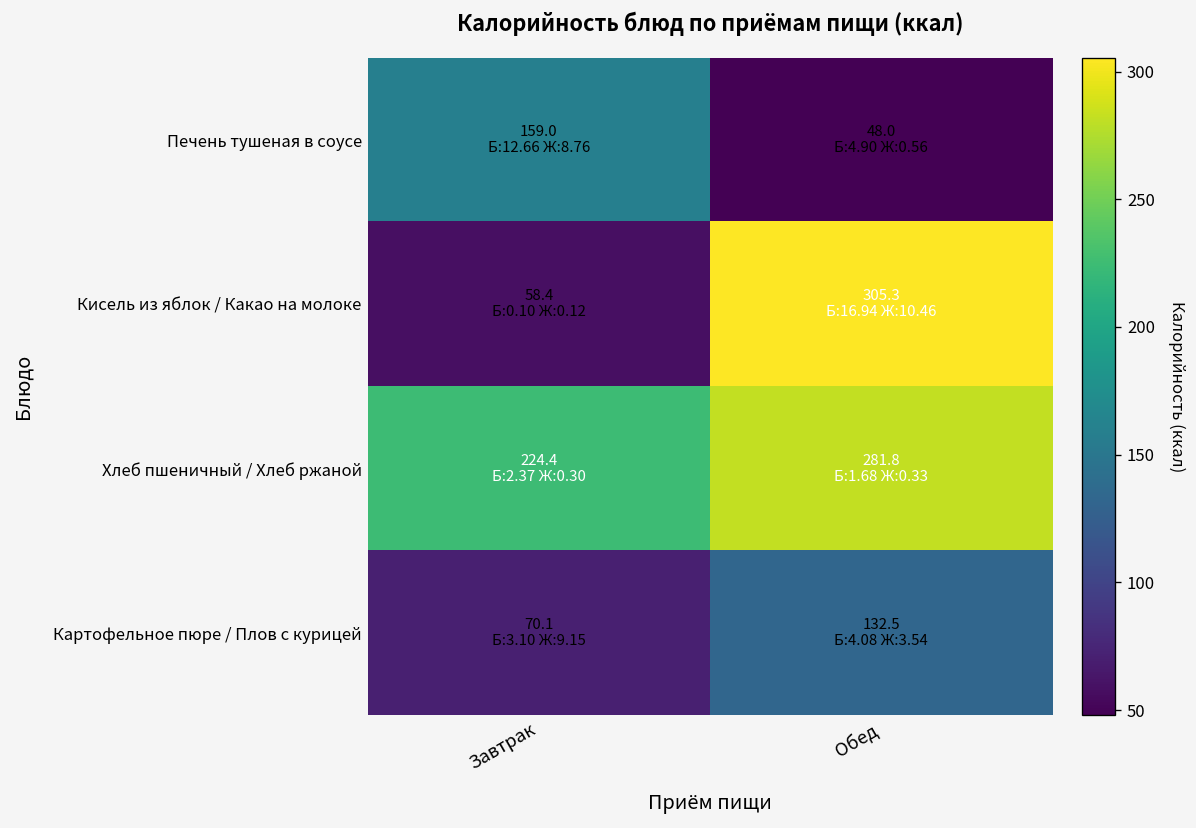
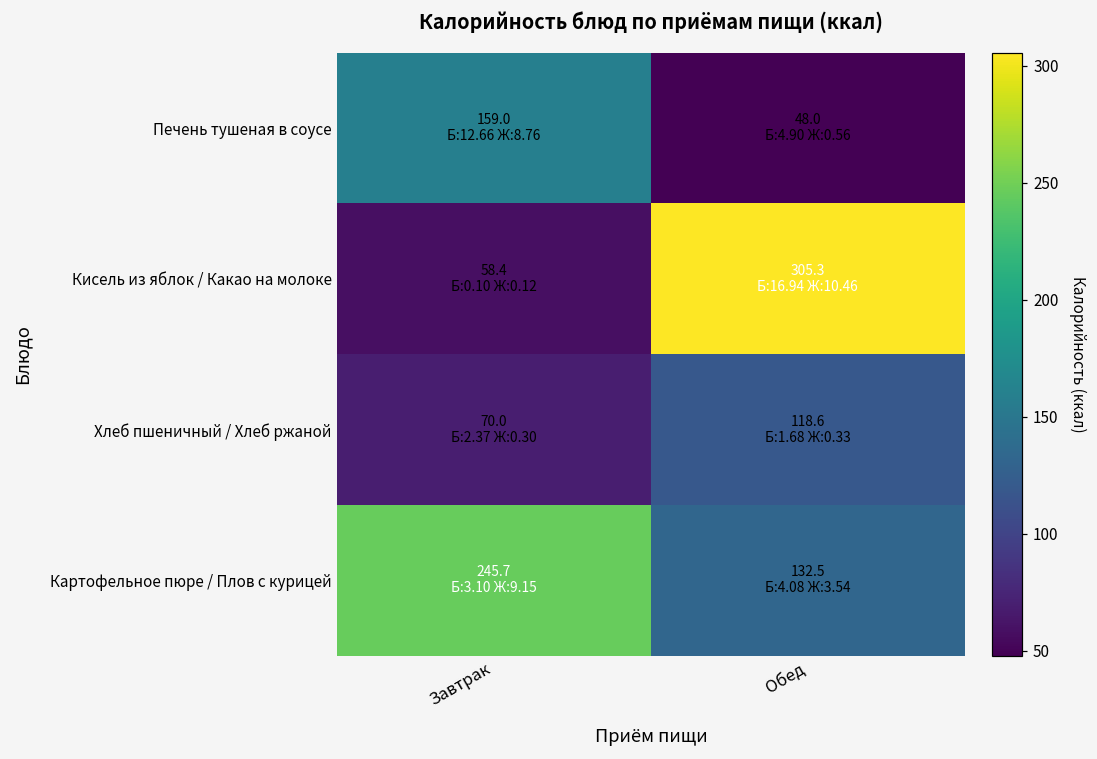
  {
    "Хлеб пшеничный / Хлеб ржаной": {
-     "Завтрак": 224.4,
-     "Обед": 281.8
+     "Завтрак": 70.0,
+     "Обед": 118.6
    },
    "Картофельное пюре / Плов с курицей": {
-     "Завтрак": 70.1
+     "Завтрак": 245.7
    }
  }
